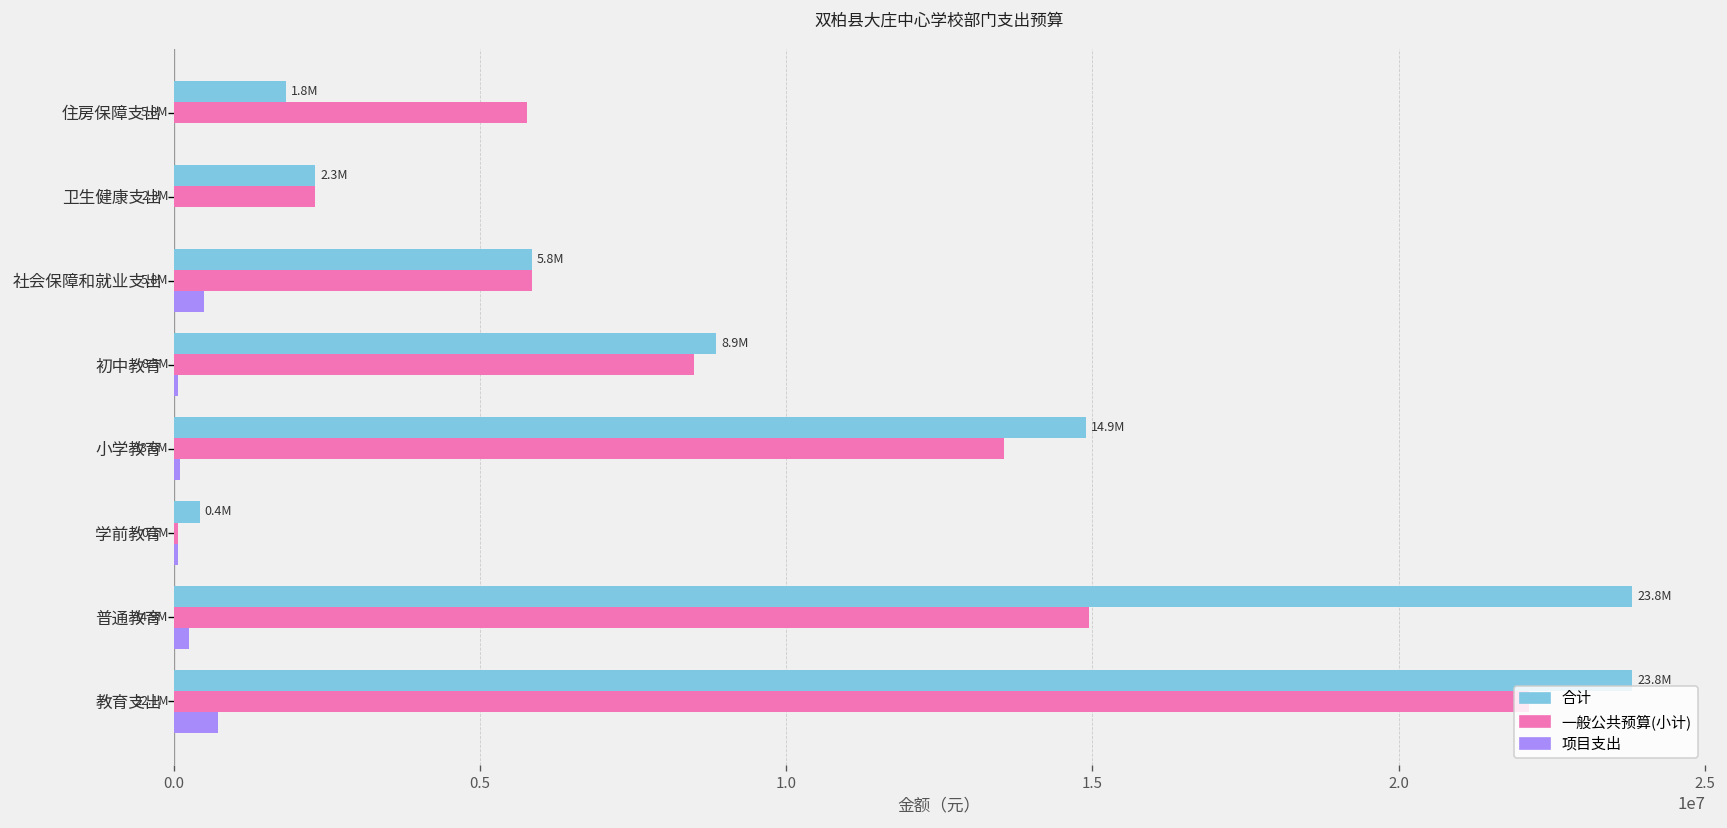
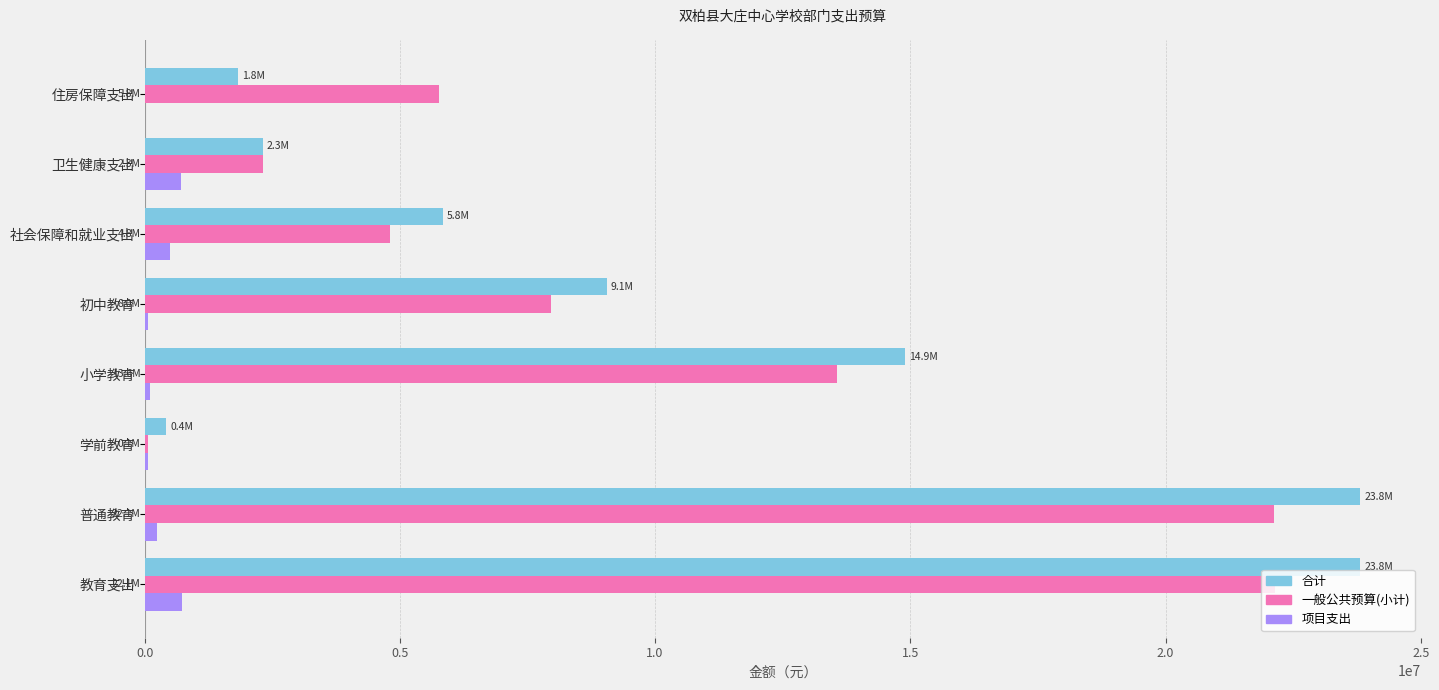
  {
    "合计": {
      "住房保障支出": "1.8M",
      "卫生健康支出": "2.3M",
      "社会保障和就业支出": "5.8M",
-     "初中教育": "8.9M",
+     "初中教育": "9.1M",
      "小学教育": "14.9M",
      "学前教育": "0.4M",
      "普通教育": "23.8M"
    },
    "一般公共预算(小计)": {
-     "社会保障和就业支出": "5.8M",
-     "初中教育": "8.5M",
+     "社会保障和就业支出": "4.8M",
+     "初中教育": "8.0M",
      "学前教育": "0.1M",
-     "普通教育": "14.9M"
+     "普通教育": "22.1M"
    },
    "项目支出": {
-     "卫生健康支出": "0",
+     "卫生健康支出": "700000",
      "社会保障和就业支出": "500000",
      "教育支出": "700000"
    }
  }
